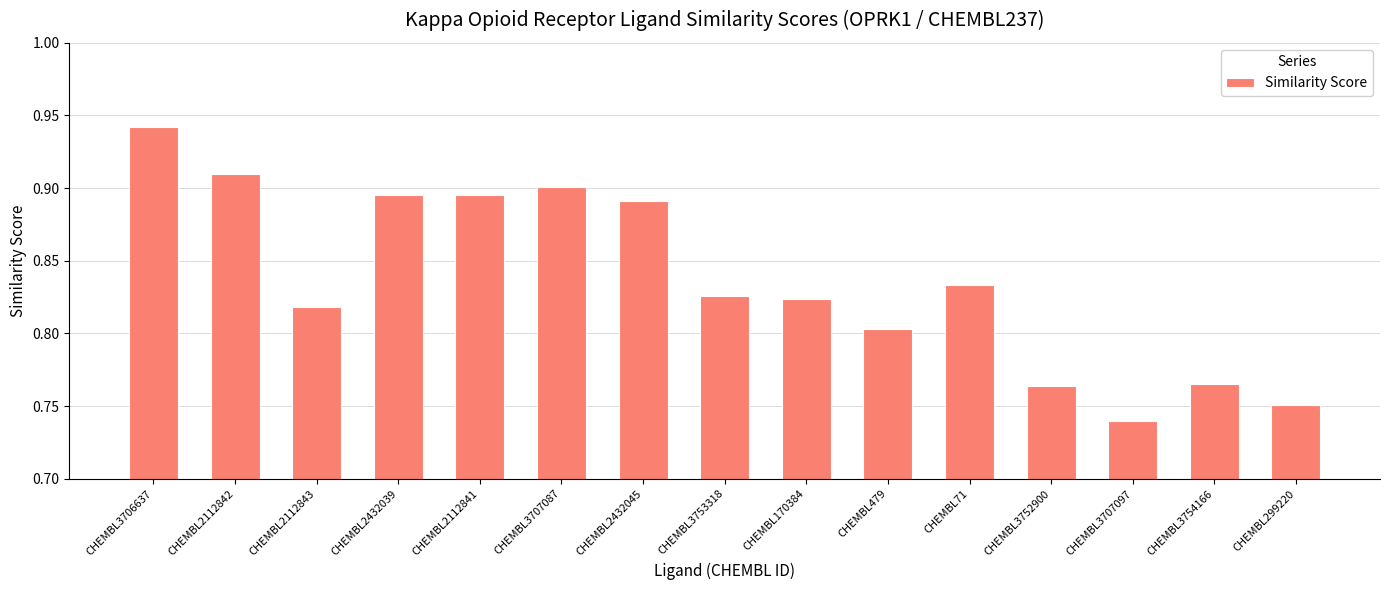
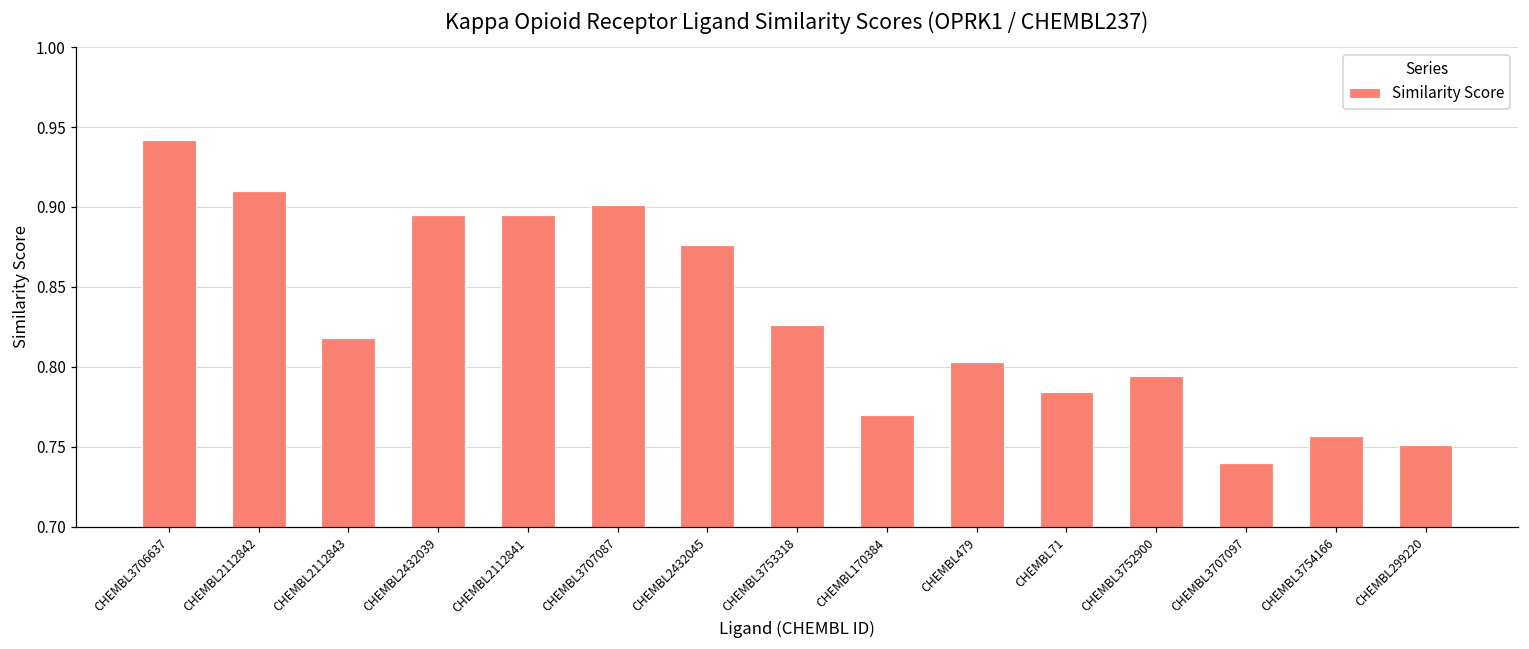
  {
    "CHEMBL3706637": 0.942,
    "CHEMBL2112842": 0.910,
    "CHEMBL2112843": 0.818,
    "CHEMBL2432039": 0.895,
    "CHEMBL2112841": 0.895,
    "CHEMBL3707087": 0.901,
-   "CHEMBL2432045": 0.891,
+   "CHEMBL2432045": 0.876,
    "CHEMBL3753318": 0.826,
-   "CHEMBL170384": 0.824,
+   "CHEMBL170384": 0.770,
    "CHEMBL479": 0.803,
-   "CHEMBL71": 0.833,
-   "CHEMBL3752900": 0.764,
+   "CHEMBL71": 0.784,
+   "CHEMBL3752900": 0.794,
    "CHEMBL3707097": 0.740,
-   "CHEMBL3754166": 0.765,
+   "CHEMBL3754166": 0.757,
    "CHEMBL299220": 0.751
  }
